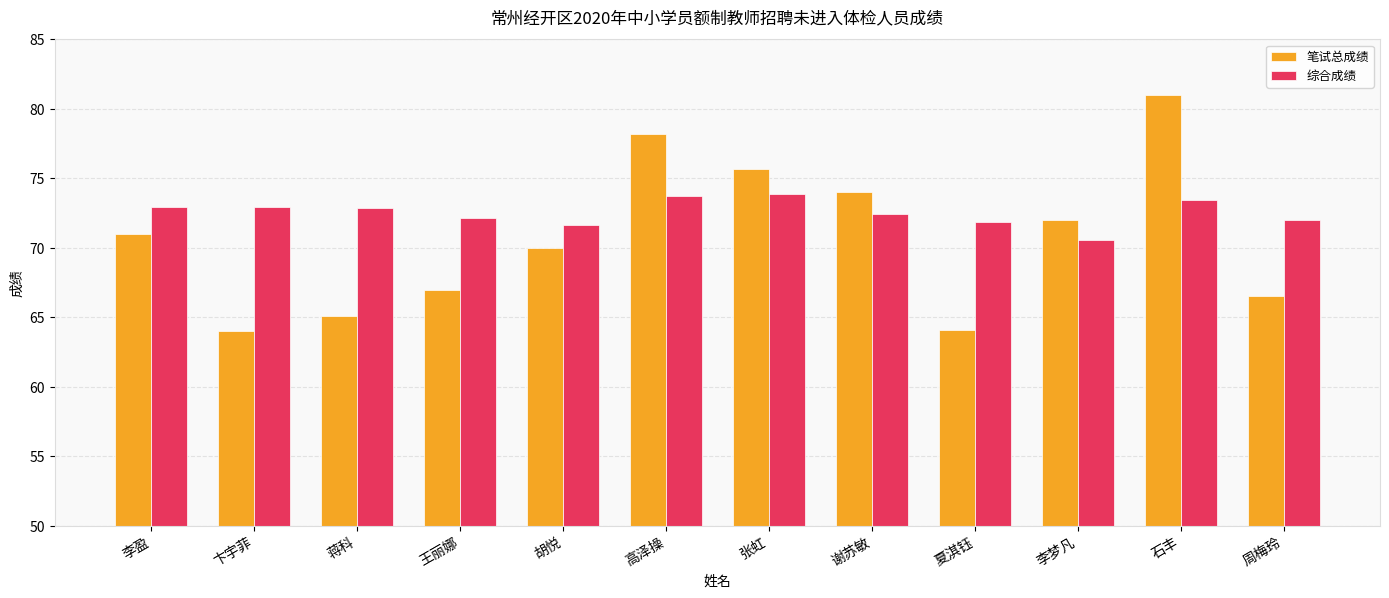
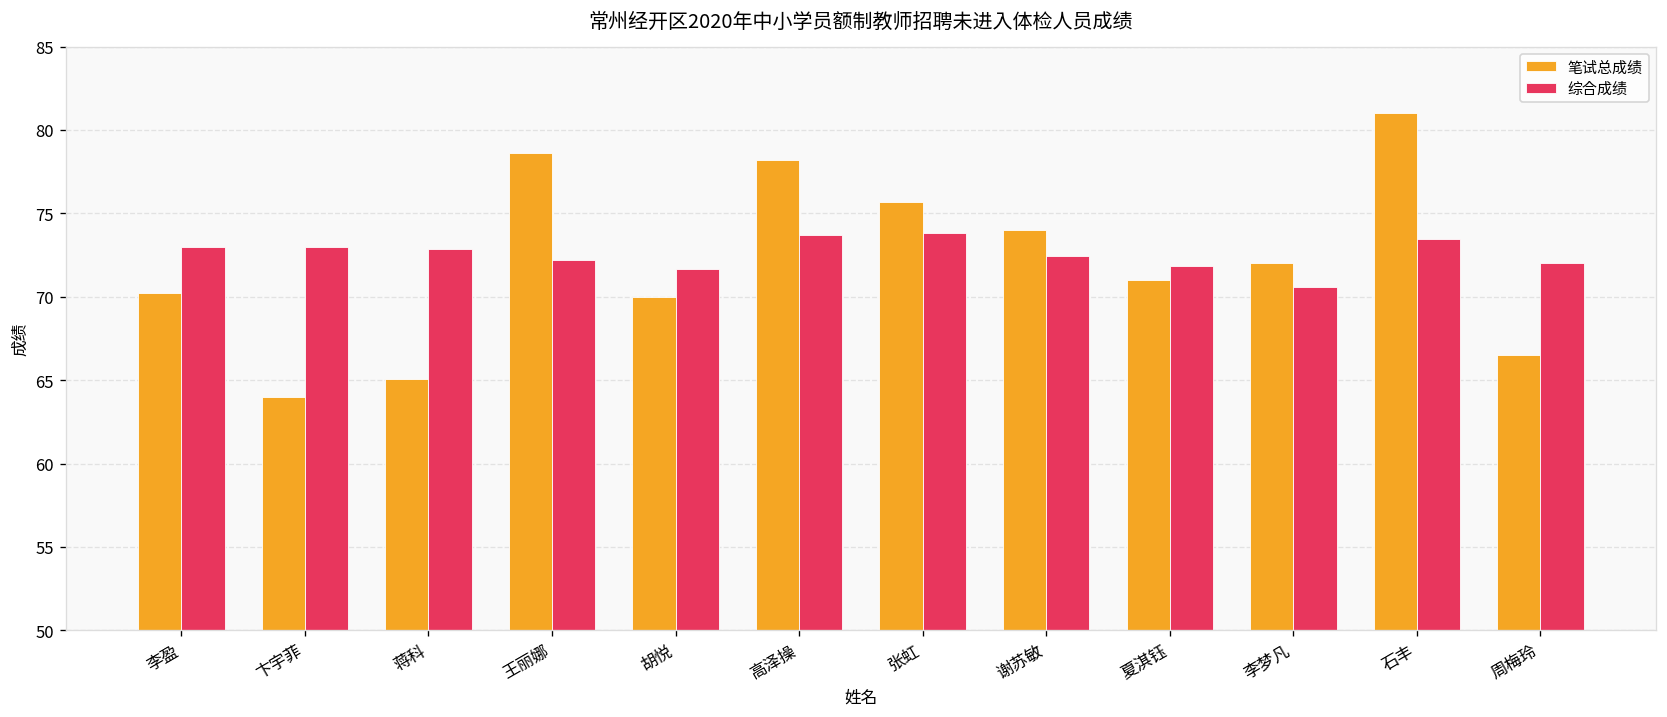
  {
    "笔试总成绩": {
-     "李盈": 71.0,
+     "李盈": 70.2,
      "卞宇菲": 64.0,
      "蒋科": 65.1,
-     "王丽娜": 67.0,
+     "王丽娜": 78.6,
      "胡悦": 70.0,
      "高泽操": 78.2,
      "张虹": 75.7,
      "谢苏敏": 74.0,
-     "夏淇钰": 64.1,
+     "夏淇钰": 71.0,
      "李梦凡": 72.0,
      "石丰": 81.0,
      "周梅玲": 66.5
    },
    "综合成绩": {
      "李盈": 73.0,
      "卞宇菲": 73.0,
      "蒋科": 72.9,
      "王丽娜": 72.2,
      "胡悦": 71.7,
      "高泽操": 73.7,
      "张虹": 73.8,
      "谢苏敏": 72.5,
      "夏淇钰": 71.8,
      "李梦凡": 70.6,
      "石丰": 73.4,
      "周梅玲": 72.0
    }
  }
